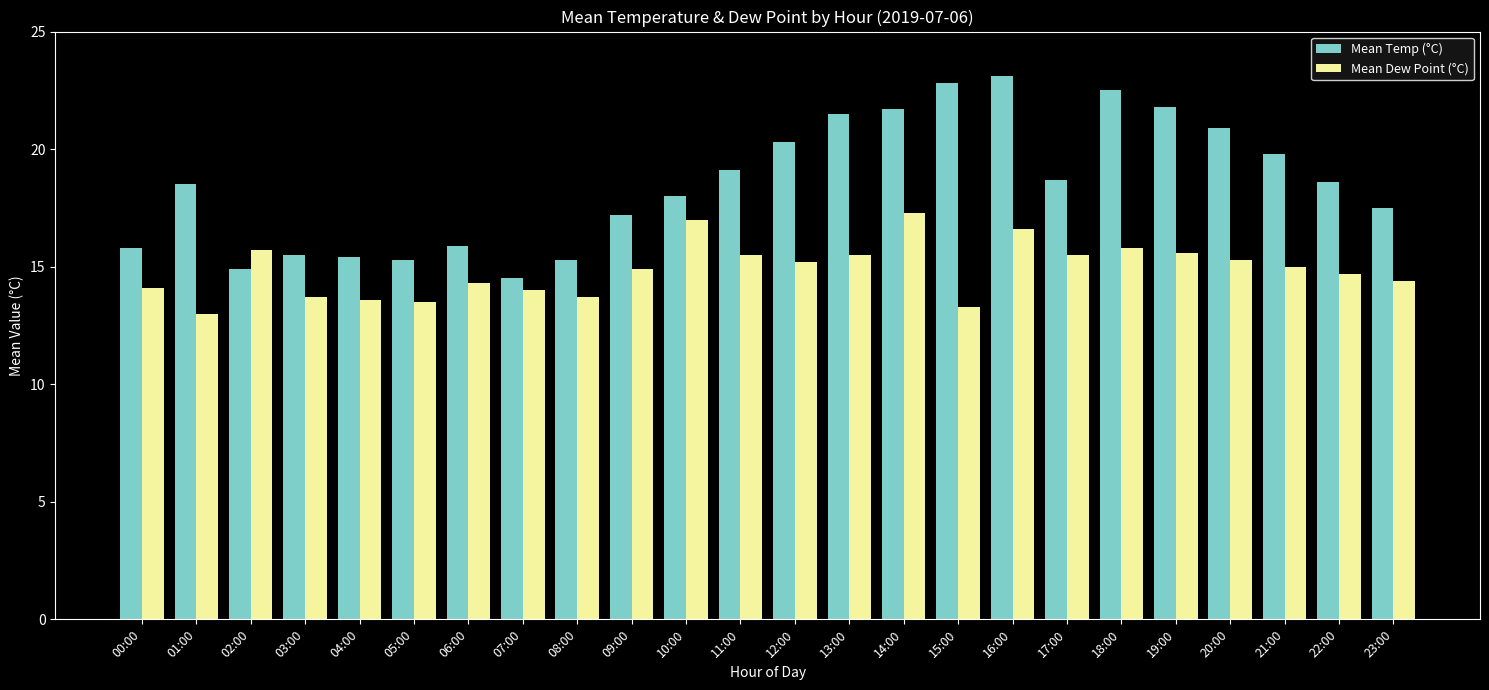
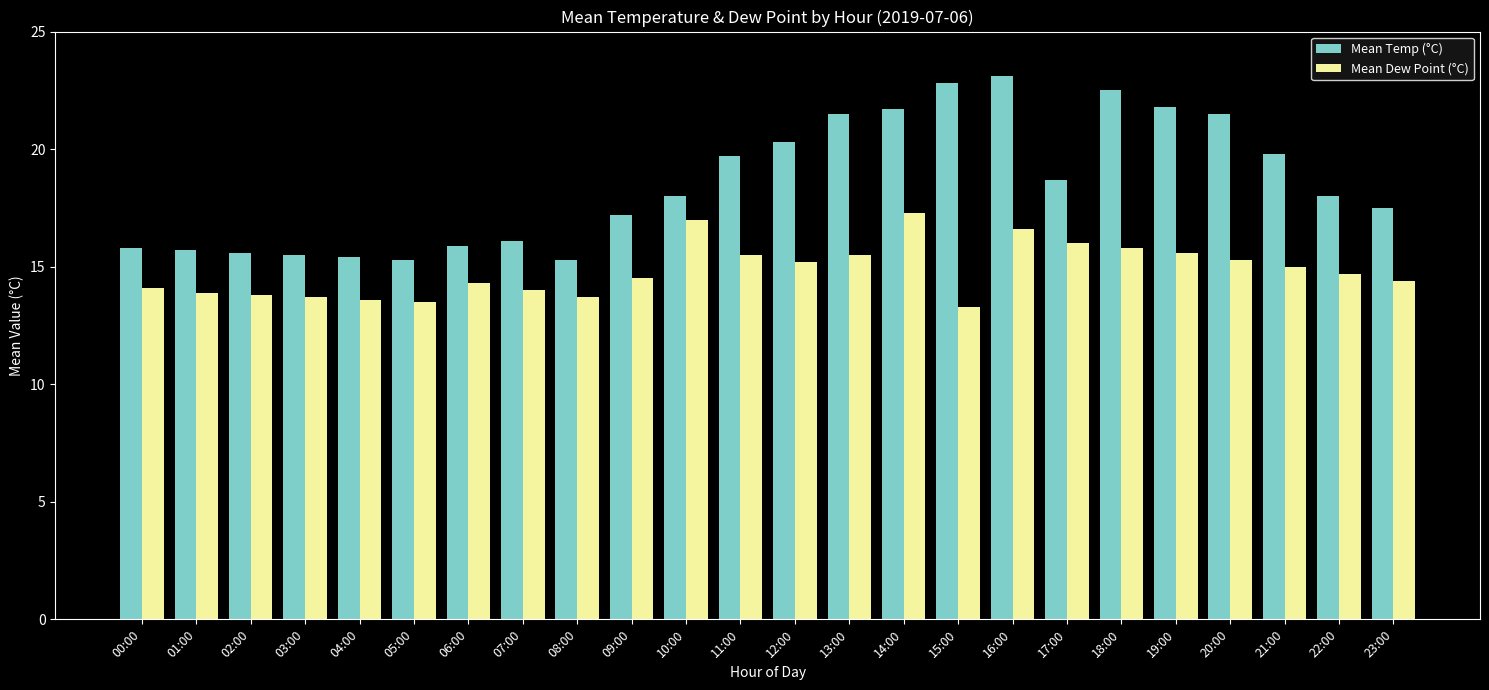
  {
    "Mean Temp (°C)": {
      "00:00": 15.8,
-     "01:00": 18.5,
-     "02:00": 14.9,
+     "01:00": 15.7,
+     "02:00": 15.6,
      "03:00": 15.5,
      "04:00": 15.4,
      "05:00": 15.3,
      "06:00": 15.9,
-     "07:00": 14.5,
+     "07:00": 16.1,
      "08:00": 15.3,
      "09:00": 17.2,
      "10:00": 18.0,
-     "11:00": 19.1,
+     "11:00": 19.7,
      "12:00": 20.3,
      "13:00": 21.5,
      "14:00": 21.7,
      "15:00": 22.8,
      "16:00": 23.1,
      "17:00": 18.7,
      "18:00": 22.5,
      "19:00": 21.8,
-     "20:00": 20.9,
+     "20:00": 21.5,
      "21:00": 19.8,
-     "22:00": 18.6,
+     "22:00": 18.0,
      "23:00": 17.5
    },
    "Mean Dew Point (°C)": {
      "00:00": 14.1,
-     "01:00": 13.0,
-     "02:00": 15.7,
+     "01:00": 13.9,
+     "02:00": 13.8,
      "03:00": 13.7,
      "04:00": 13.6,
      "05:00": 13.5,
      "06:00": 14.3,
      "07:00": 14.0,
      "08:00": 13.7,
-     "09:00": 14.9,
+     "09:00": 14.5,
      "10:00": 17.0,
      "11:00": 15.5,
      "12:00": 15.2,
      "13:00": 15.5,
      "14:00": 17.3,
      "15:00": 13.3,
      "16:00": 16.6,
-     "17:00": 15.5,
+     "17:00": 16.0,
      "18:00": 15.8,
      "19:00": 15.6,
      "20:00": 15.3,
      "21:00": 15.0,
      "22:00": 14.7,
      "23:00": 14.4
    }
  }
